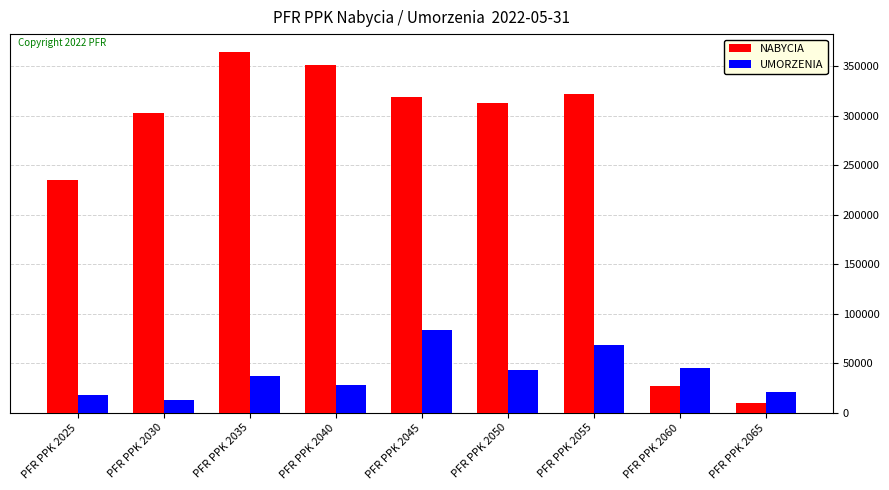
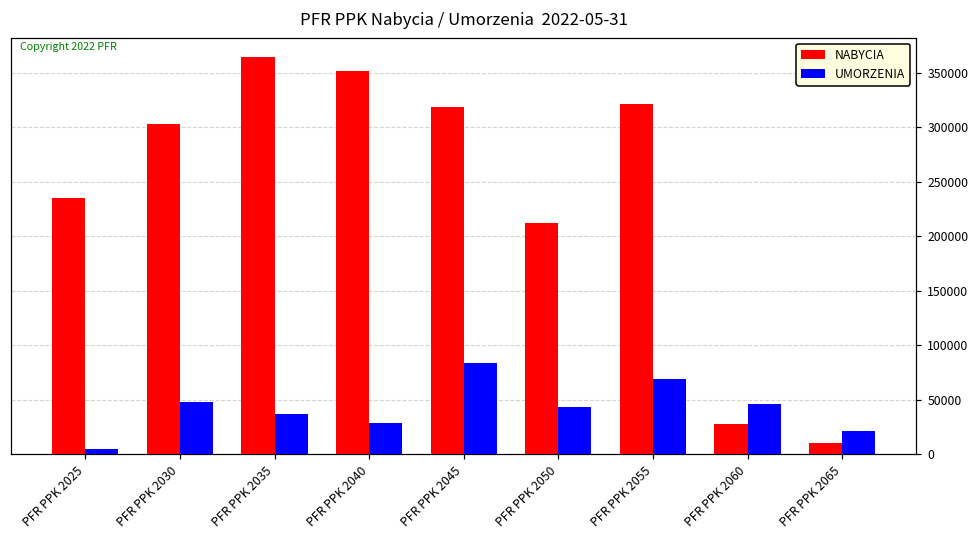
  {
    "NABYCIA": {
      "PFR PPK 2025": 240000,
      "PFR PPK 2030": 300000,
      "PFR PPK 2035": 360000,
      "PFR PPK 2040": 350000,
      "PFR PPK 2045": 320000,
-     "PFR PPK 2050": 310000,
+     "PFR PPK 2050": 210000,
      "PFR PPK 2055": 320000,
      "PFR PPK 2060": 30000,
      "PFR PPK 2065": 10000
    },
    "UMORZENIA": {
-     "PFR PPK 2025": 20000,
-     "PFR PPK 2030": 10000,
+     "PFR PPK 2025": 0,
+     "PFR PPK 2030": 50000,
      "PFR PPK 2035": 40000,
      "PFR PPK 2040": 30000,
      "PFR PPK 2045": 80000,
      "PFR PPK 2050": 40000,
      "PFR PPK 2055": 70000,
      "PFR PPK 2060": 50000,
      "PFR PPK 2065": 20000
    }
  }
